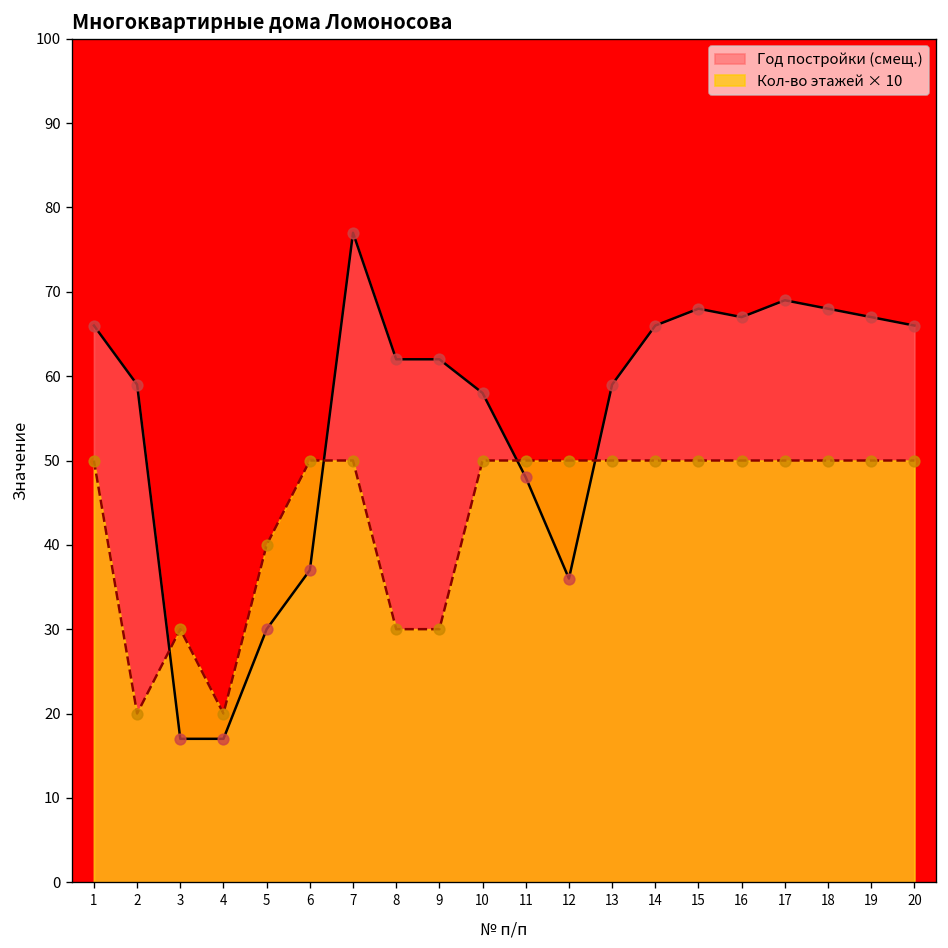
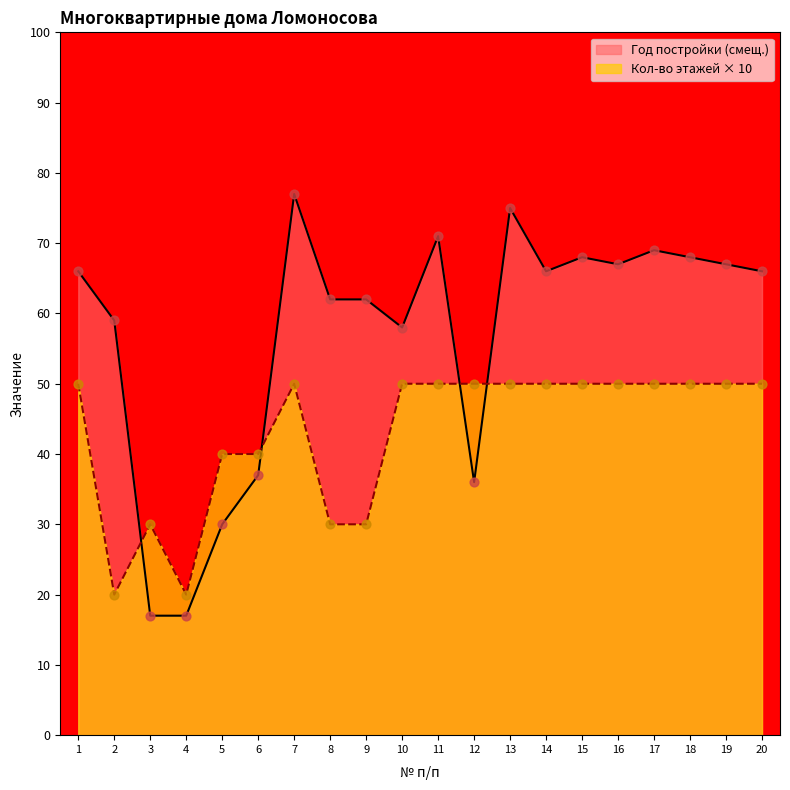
  {
    "Год постройки (смещ.)": {
      "1": 66,
      "2": 59,
      "3": 17,
      "4": 17,
      "5": 30,
      "6": 37,
      "7": 77,
      "8": 62,
      "9": 62,
      "10": 58,
-     "11": 48,
+     "11": 71,
      "12": 36,
-     "13": 59,
+     "13": 75,
      "14": 66,
      "15": 68,
      "16": 67,
      "17": 69,
      "18": 68,
      "19": 67,
      "20": 66
    },
    "Кол-во этажей × 10": {
      "1": 50,
      "2": 20,
      "3": 30,
      "4": 20,
      "5": 40,
-     "6": 50,
+     "6": 40,
      "7": 50,
      "8": 30,
      "9": 30,
      "10": 50,
      "11": 50,
      "12": 50,
      "13": 50,
      "14": 50,
      "15": 50,
      "16": 50,
      "17": 50,
      "18": 50,
      "19": 50,
      "20": 50
    }
  }
